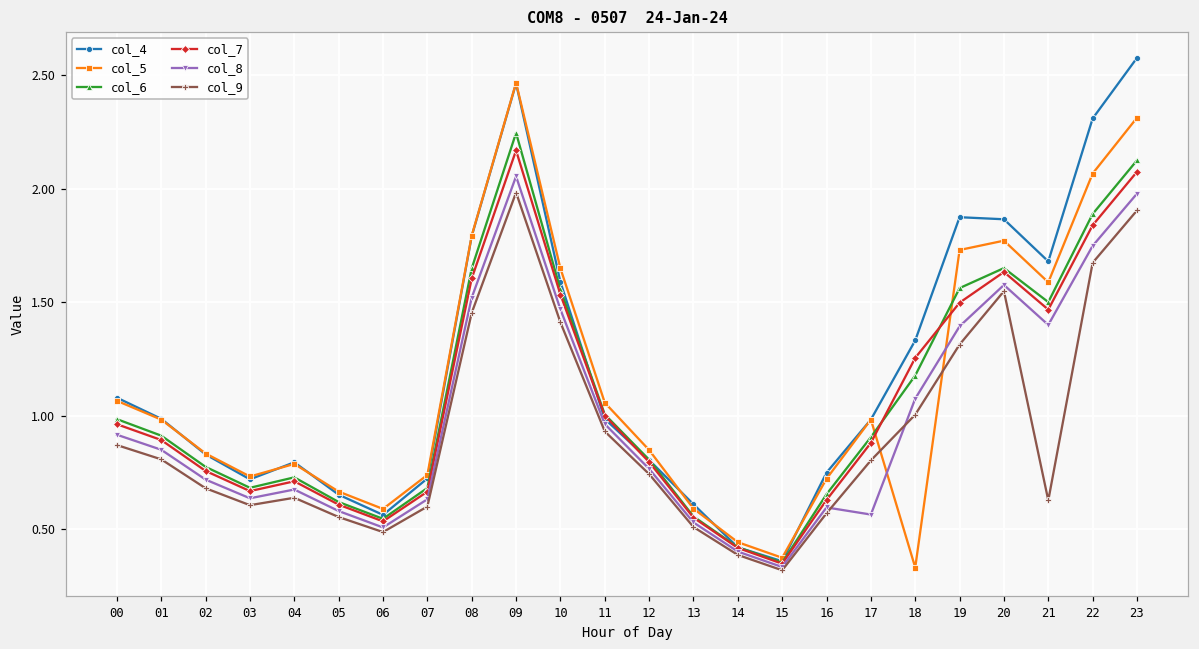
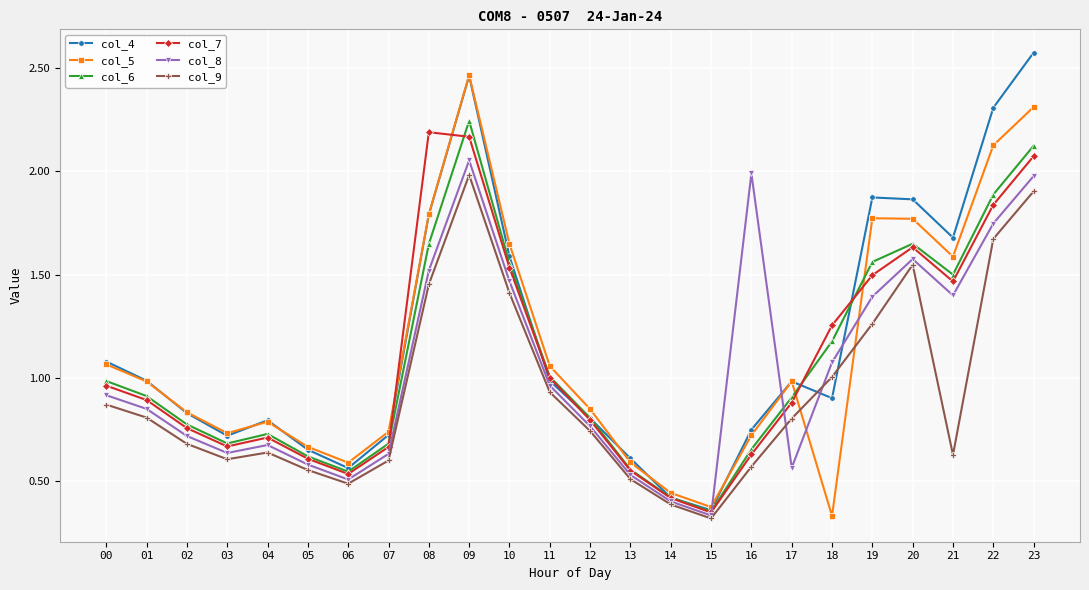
  {
    "col_4": {
      "00": 1.08,
      "03": 0.72,
      "05": 0.65,
      "06": 0.56,
      "07": 0.72,
      "10": 1.59,
      "11": 0.99,
      "13": 0.61,
      "16": 0.75,
-     "18": 1.33,
+     "18": 0.90,
      "19": 1.87,
      "20": 1.86,
      "21": 1.68,
      "22": 2.31,
      "23": 2.58
    },
    "col_5": {
      "00": 1.07,
      "03": 0.73,
      "05": 0.67,
      "06": 0.59,
      "07": 0.74,
      "10": 1.65,
      "11": 1.06,
      "12": 0.85,
      "13": 0.59,
      "14": 0.44,
      "15": 0.37,
      "16": 0.72,
      "18": 0.33,
-     "19": 1.73,
+     "19": 1.77,
      "20": 1.77,
      "21": 1.59,
-     "22": 2.07,
+     "22": 2.13,
      "23": 2.31
    },
    "col_6": {
      "00": 0.99,
      "01": 0.91,
      "02": 0.77,
      "03": 0.68,
      "04": 0.73,
      "07": 0.68,
      "08": 1.65,
      "09": 2.24,
      "10": 1.56,
      "16": 0.65,
      "17": 0.91,
      "18": 1.18,
      "19": 1.56,
      "20": 1.65,
      "21": 1.50,
      "22": 1.89,
      "23": 2.12
    },
    "col_7": {
      "00": 0.96,
      "01": 0.89,
      "02": 0.76,
      "03": 0.67,
      "04": 0.71,
      "07": 0.67,
-     "08": 1.60,
+     "08": 2.19,
      "09": 2.17,
      "10": 1.53,
      "16": 0.63,
      "17": 0.88,
      "18": 1.25,
      "19": 1.50,
      "20": 1.63,
      "21": 1.47,
      "22": 1.84,
      "23": 2.07
    },
    "col_8": {
      "00": 0.92,
      "01": 0.85,
      "02": 0.72,
      "03": 0.64,
      "04": 0.68,
      "05": 0.58,
      "06": 0.51,
      "07": 0.63,
      "08": 1.52,
      "09": 2.05,
      "10": 1.47,
      "11": 0.96,
      "12": 0.77,
      "13": 0.53,
      "14": 0.40,
      "15": 0.33,
-     "16": 0.60,
+     "16": 1.99,
      "17": 0.57,
      "18": 1.08,
      "19": 1.39,
      "20": 1.58,
      "21": 1.40,
      "22": 1.75,
      "23": 1.98
    },
    "col_9": {
      "00": 0.87,
      "01": 0.81,
      "02": 0.68,
      "03": 0.61,
      "04": 0.64,
      "05": 0.55,
      "06": 0.49,
      "07": 0.60,
      "08": 1.45,
      "09": 1.98,
      "10": 1.41,
      "11": 0.93,
      "12": 0.74,
      "13": 0.51,
      "14": 0.39,
      "15": 0.32,
      "16": 0.57,
      "17": 0.80,
      "18": 1.00,
-     "19": 1.31,
+     "19": 1.26,
      "20": 1.55,
      "21": 0.63,
      "22": 1.67,
      "23": 1.90
    }
  }
